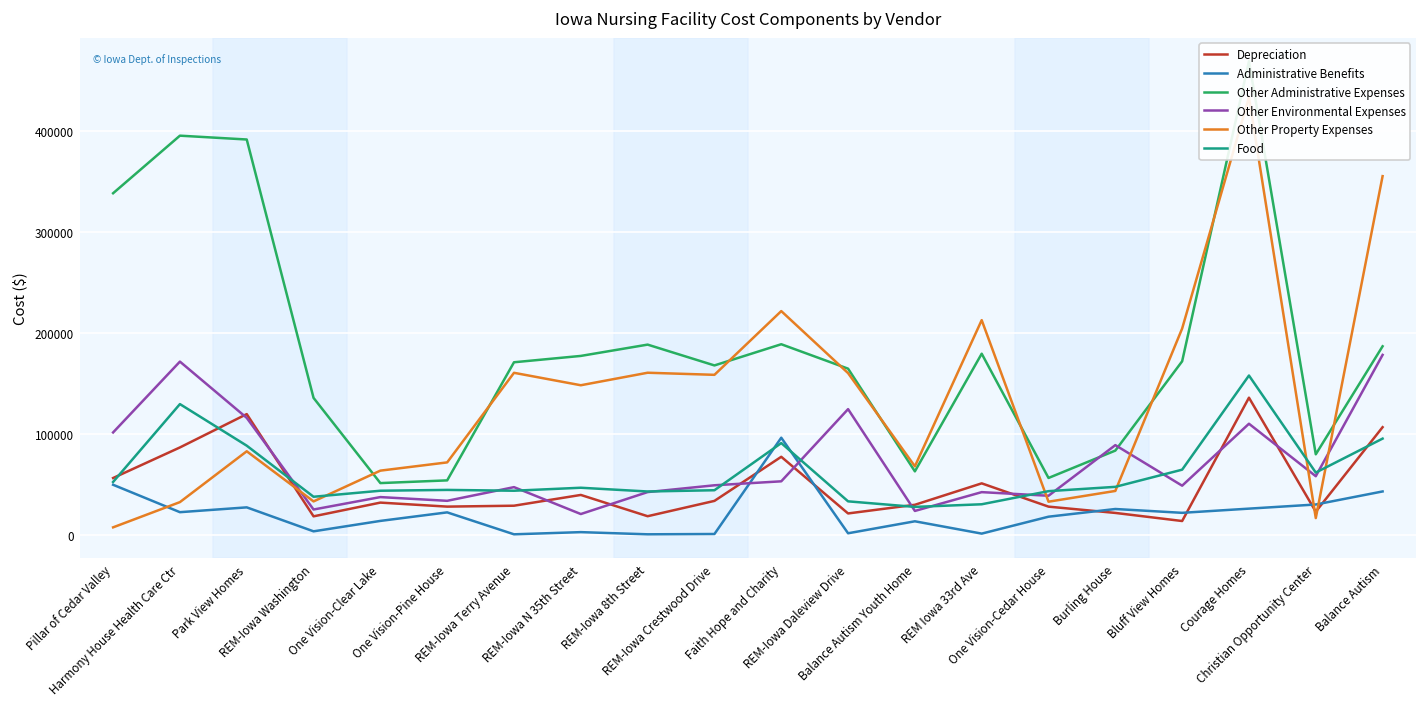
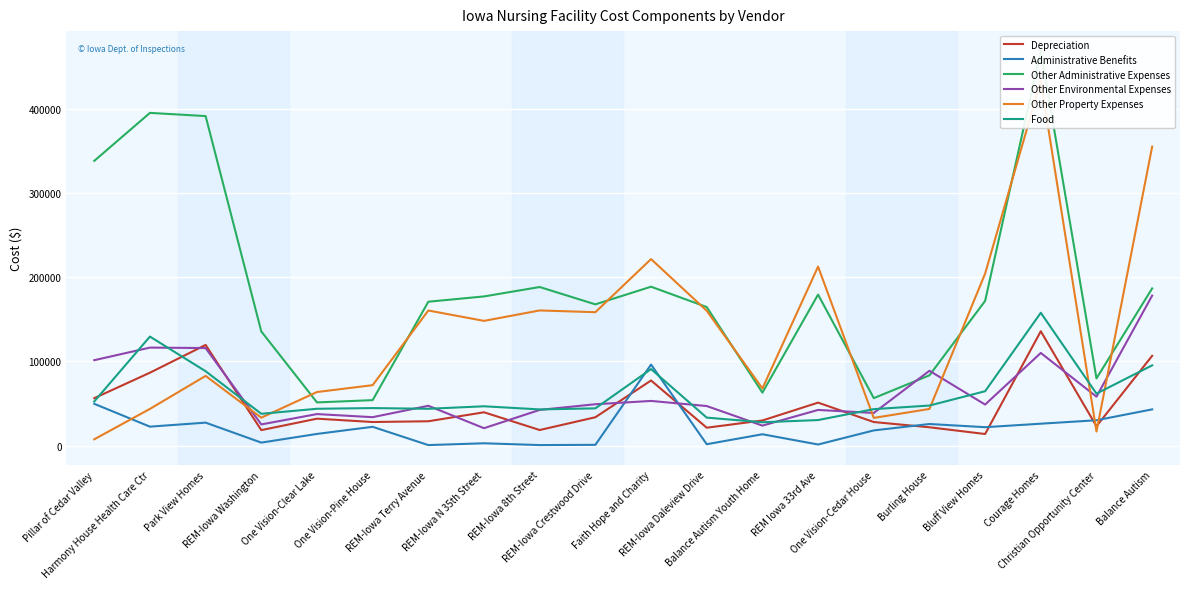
  {
    "Depreciation": {
      "Pillar of Cedar Valley": 60000,
      "Harmony House Health Care Ctr": 90000,
      "Park View Homes": 120000,
      "REM-Iowa Washington": 20000,
      "One Vision-Clear Lake": 30000,
      "One Vision-Pine House": 30000,
      "REM-Iowa Terry Avenue": 30000,
      "REM-Iowa N 35th Street": 40000,
      "REM-Iowa 8th Street": 20000,
      "REM-Iowa Crestwood Drive": 30000,
      "Faith Hope and Charity": 80000,
      "REM-Iowa Daleview Drive": 20000,
      "REM Iowa 33rd Ave": 50000,
      "One Vision-Cedar House": 30000,
      "Burling House": 20000,
      "Bluff View Homes": 10000,
      "Courage Homes": 140000,
      "Christian Opportunity Center": 20000,
      "Balance Autism": 110000
    },
    "Administrative Benefits": {
      "Harmony House Health Care Ctr": 20000,
      "Park View Homes": 30000,
      "REM-Iowa Washington": 0,
      "One Vision-Clear Lake": 10000,
      "One Vision-Pine House": 20000,
      "REM-Iowa Terry Avenue": 0,
      "REM-Iowa N 35th Street": 0,
      "REM-Iowa 8th Street": 0,
      "REM-Iowa Crestwood Drive": 0,
      "Faith Hope and Charity": 100000,
      "REM-Iowa Daleview Drive": 0,
      "Balance Autism Youth Home": 10000,
      "REM Iowa 33rd Ave": 0,
      "One Vision-Cedar House": 20000,
      "Burling House": 30000,
      "Bluff View Homes": 20000,
      "Courage Homes": 30000,
      "Christian Opportunity Center": 30000,
      "Balance Autism": 40000
    },
    "Other Environmental Expenses": {
      "Pillar of Cedar Valley": 100000,
-     "Harmony House Health Care Ctr": 170000,
+     "Harmony House Health Care Ctr": 120000,
      "Park View Homes": 120000,
      "REM-Iowa Washington": 30000,
      "One Vision-Clear Lake": 40000,
      "One Vision-Pine House": 30000,
      "REM-Iowa Terry Avenue": 50000,
      "REM-Iowa N 35th Street": 20000,
      "REM-Iowa Crestwood Drive": 50000,
      "Faith Hope and Charity": 50000,
-     "REM-Iowa Daleview Drive": 120000,
+     "REM-Iowa Daleview Drive": 50000,
      "Balance Autism Youth Home": 20000,
      "REM Iowa 33rd Ave": 40000,
      "One Vision-Cedar House": 40000,
      "Burling House": 90000,
      "Bluff View Homes": 50000,
      "Courage Homes": 110000,
      "Christian Opportunity Center": 60000,
      "Balance Autism": 180000
    },
    "Other Property Expenses": {
      "Pillar of Cedar Valley": 10000,
-     "Harmony House Health Care Ctr": 30000,
+     "Harmony House Health Care Ctr": 40000,
      "Park View Homes": 80000,
      "REM-Iowa Washington": 30000,
      "One Vision-Clear Lake": 60000,
      "One Vision-Pine House": 70000,
      "REM-Iowa Terry Avenue": 160000,
      "REM-Iowa N 35th Street": 150000,
      "REM-Iowa 8th Street": 160000,
      "REM-Iowa Crestwood Drive": 160000,
      "Faith Hope and Charity": 220000,
      "REM-Iowa Daleview Drive": 160000,
      "Balance Autism Youth Home": 70000,
      "REM Iowa 33rd Ave": 210000,
      "One Vision-Cedar House": 30000,
      "Burling House": 40000,
      "Bluff View Homes": 200000,
      "Christian Opportunity Center": 20000,
      "Balance Autism": 360000
    }
  }
